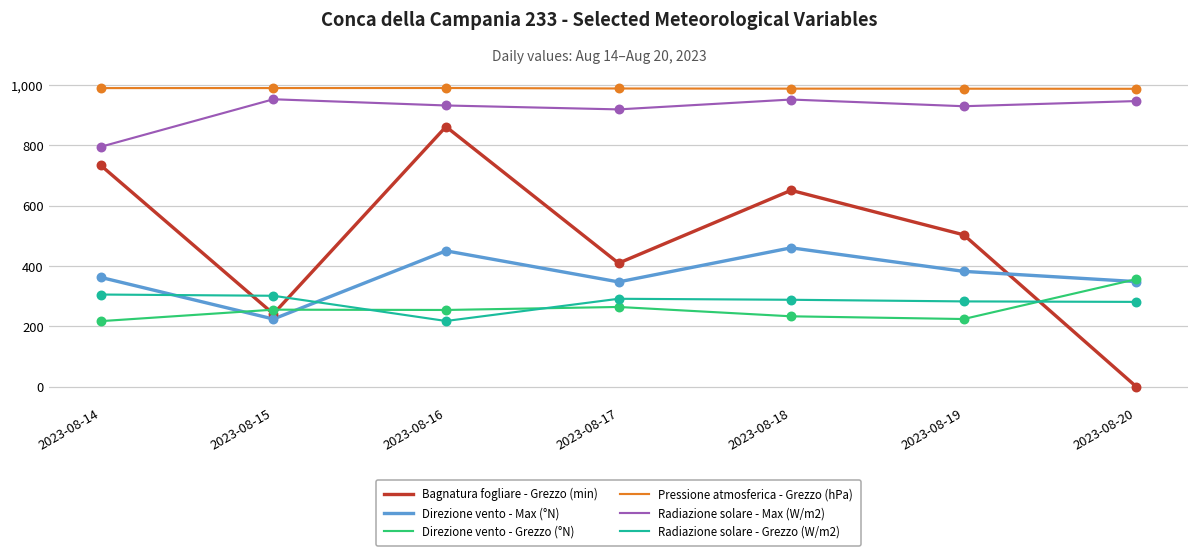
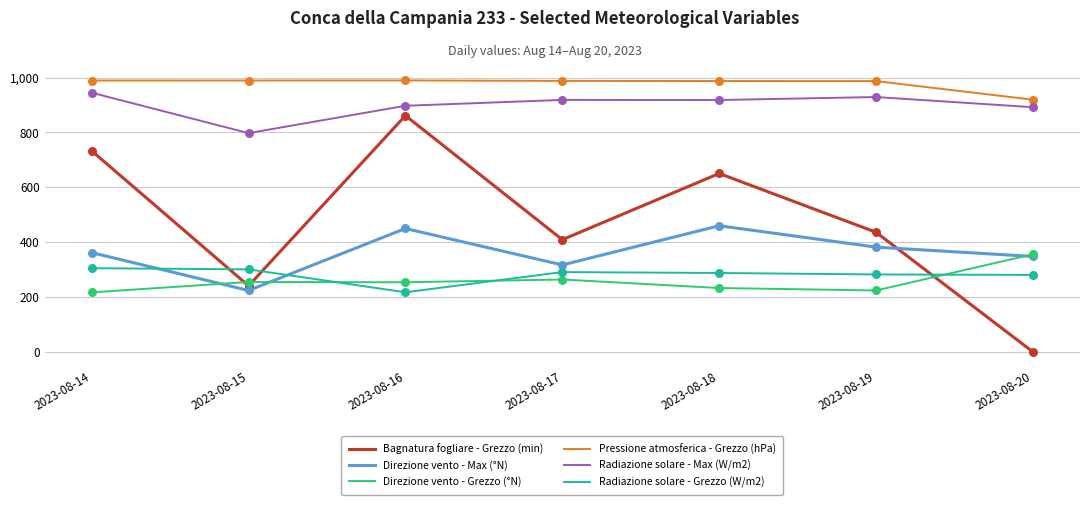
  {
    "Bagnatura fogliare - Grezzo (min)": {
      "2023-08-14": 730,
      "2023-08-15": 240,
      "2023-08-16": 860,
      "2023-08-17": 410,
      "2023-08-18": 650,
-     "2023-08-19": 500,
+     "2023-08-19": 440,
      "2023-08-20": 0
    },
    "Direzione vento - Max (°N)": {
      "2023-08-14": 360,
      "2023-08-15": 220,
      "2023-08-16": 450,
-     "2023-08-17": 350,
+     "2023-08-17": 320,
      "2023-08-18": 460,
      "2023-08-19": 380
    },
    "Pressione atmosferica - Grezzo (hPa)": {
      "2023-08-14": 990,
      "2023-08-15": 990,
      "2023-08-16": 990,
      "2023-08-17": 990,
      "2023-08-18": 990,
      "2023-08-19": 990,
-     "2023-08-20": 990
+     "2023-08-20": 920
    },
    "Radiazione solare - Max (W/m2)": {
-     "2023-08-14": 800,
-     "2023-08-15": 950,
-     "2023-08-16": 930,
+     "2023-08-14": 950,
+     "2023-08-15": 800,
+     "2023-08-16": 900,
      "2023-08-17": 920,
-     "2023-08-18": 950,
+     "2023-08-18": 920,
      "2023-08-19": 930,
-     "2023-08-20": 950
+     "2023-08-20": 890
    }
  }
